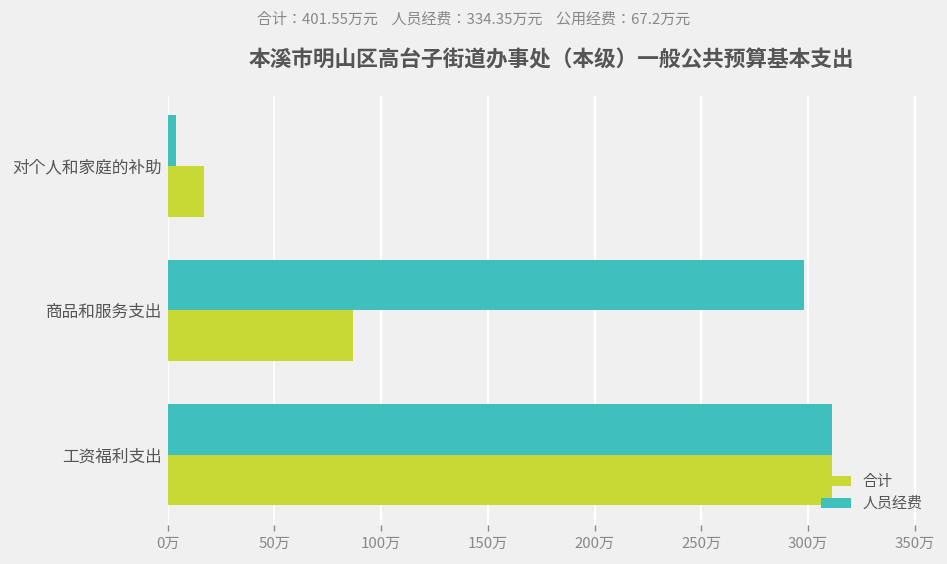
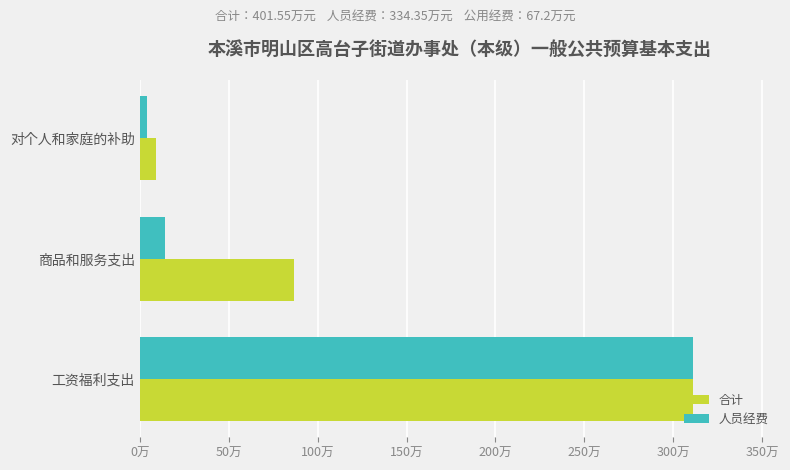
  {
    "合计": {
-     "对个人和家庭的补助": "17万",
+     "对个人和家庭的补助": "9万",
      "商品和服务支出": "87万",
      "工资福利支出": "311万"
    },
    "人员经费": {
      "对个人和家庭的补助": "4万",
-     "商品和服务支出": "298万",
+     "商品和服务支出": "14万",
      "工资福利支出": "311万"
    }
  }
